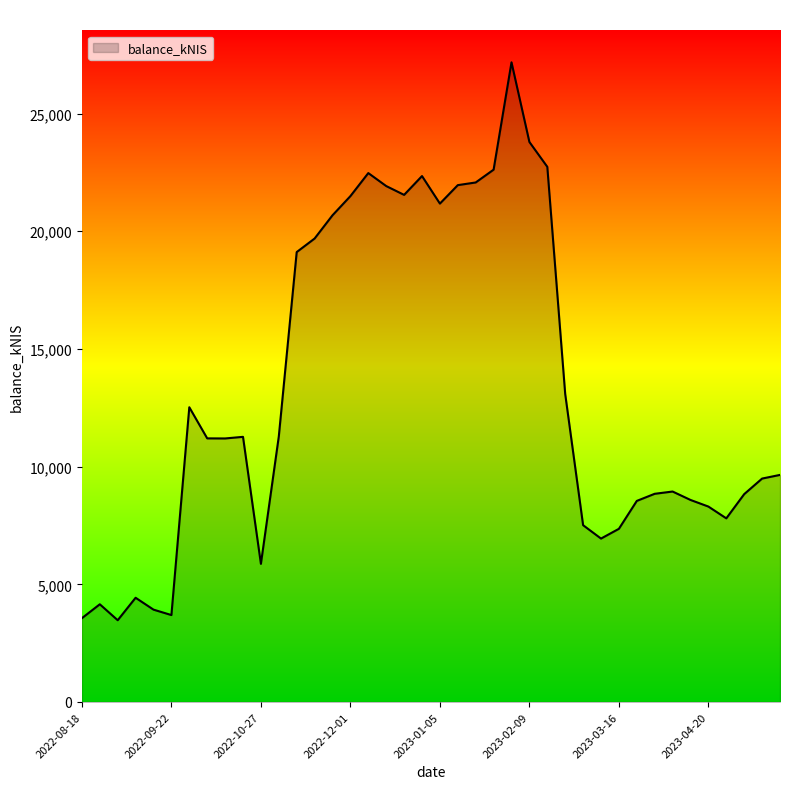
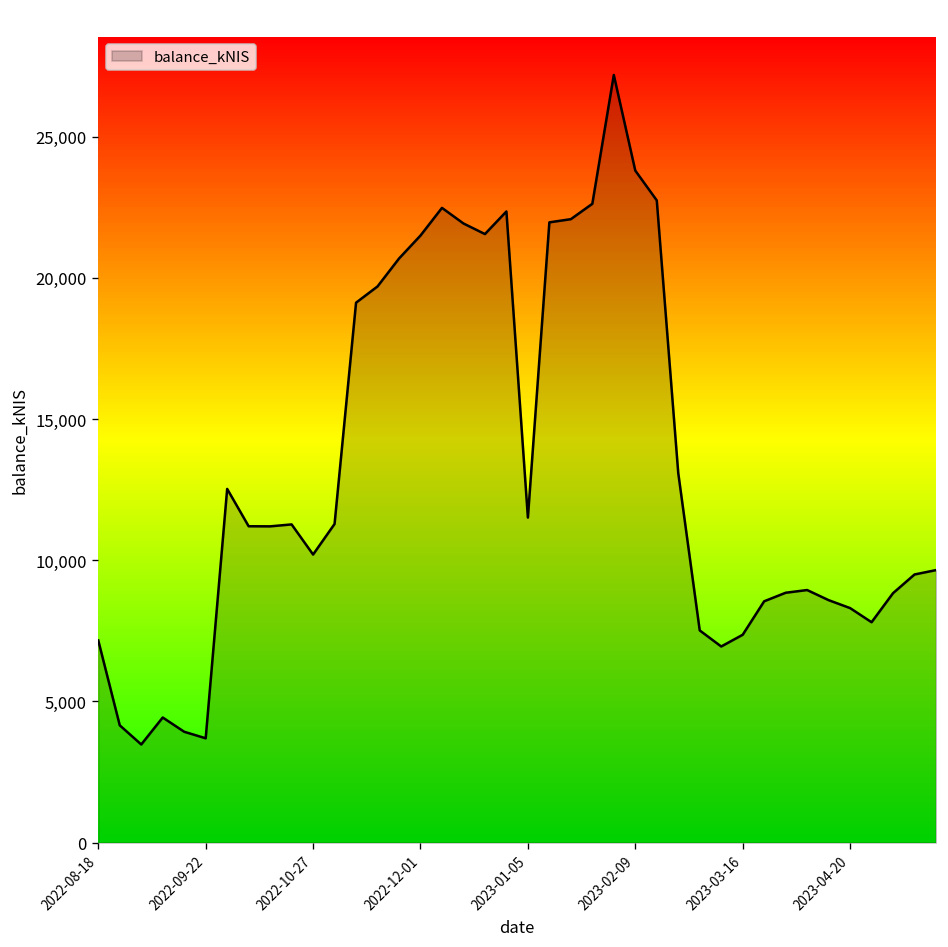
  {
-   "2022-08-18": "3,600",
+   "2022-08-18": "7,200",
    "2022-09-22": "3,700",
-   "2022-10-27": "5,900",
+   "2022-10-27": "10,200",
    "2022-12-01": "21,500",
-   "2023-01-05": "21,200",
+   "2023-01-05": "11,500",
    "2023-02-09": "23,800",
    "2023-03-16": "7,400",
    "2023-04-20": "8,300"
  }
